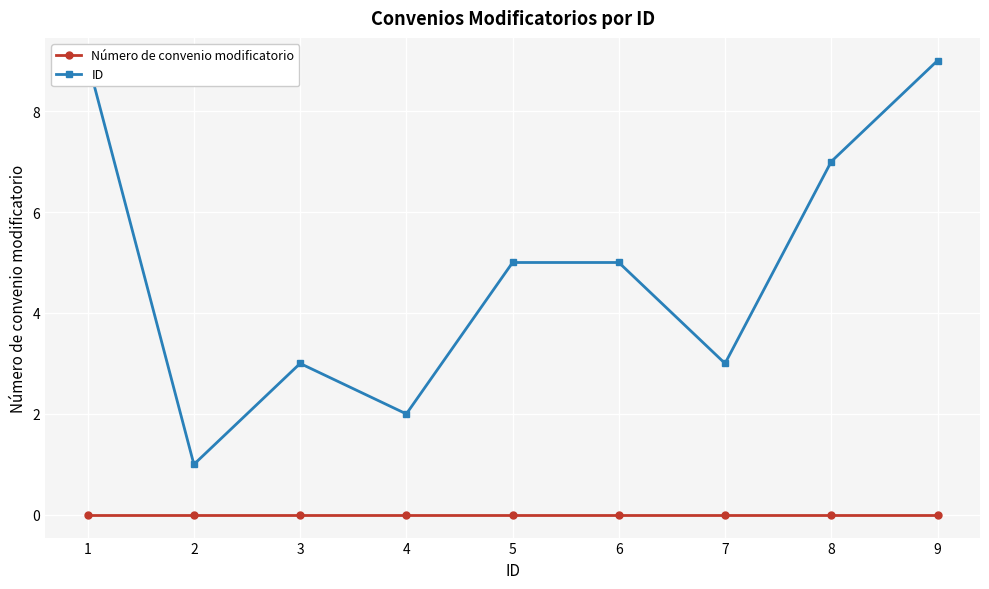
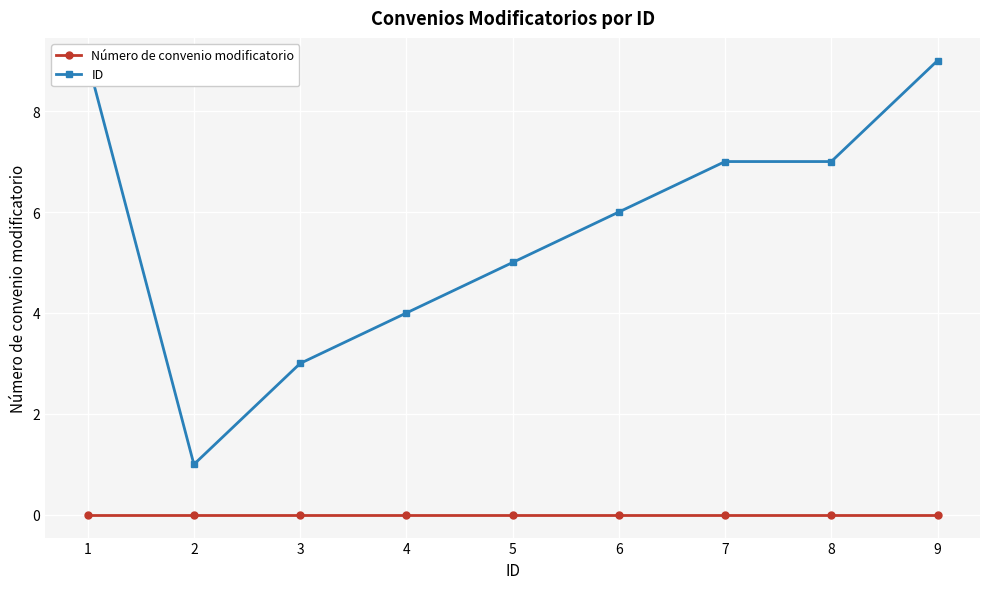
  {
    "Número de convenio modificatorio": {
      "1": 0,
      "2": 0,
      "3": 0,
      "4": 0,
      "5": 0,
      "6": 0,
      "7": 0,
      "8": 0,
      "9": 0
    },
    "ID": {
      "2": 1,
      "3": 3,
-     "4": 2,
+     "4": 4,
      "5": 5,
-     "6": 5,
-     "7": 3,
+     "6": 6,
+     "7": 7,
      "8": 7,
      "9": 9
    }
  }
